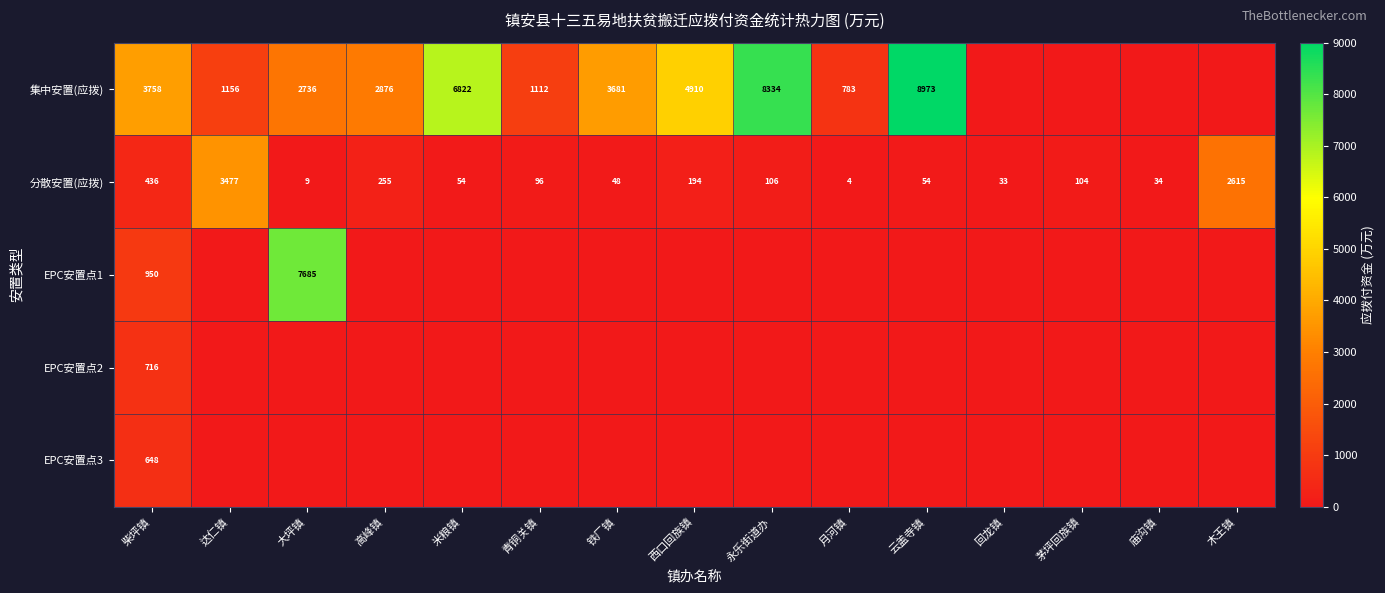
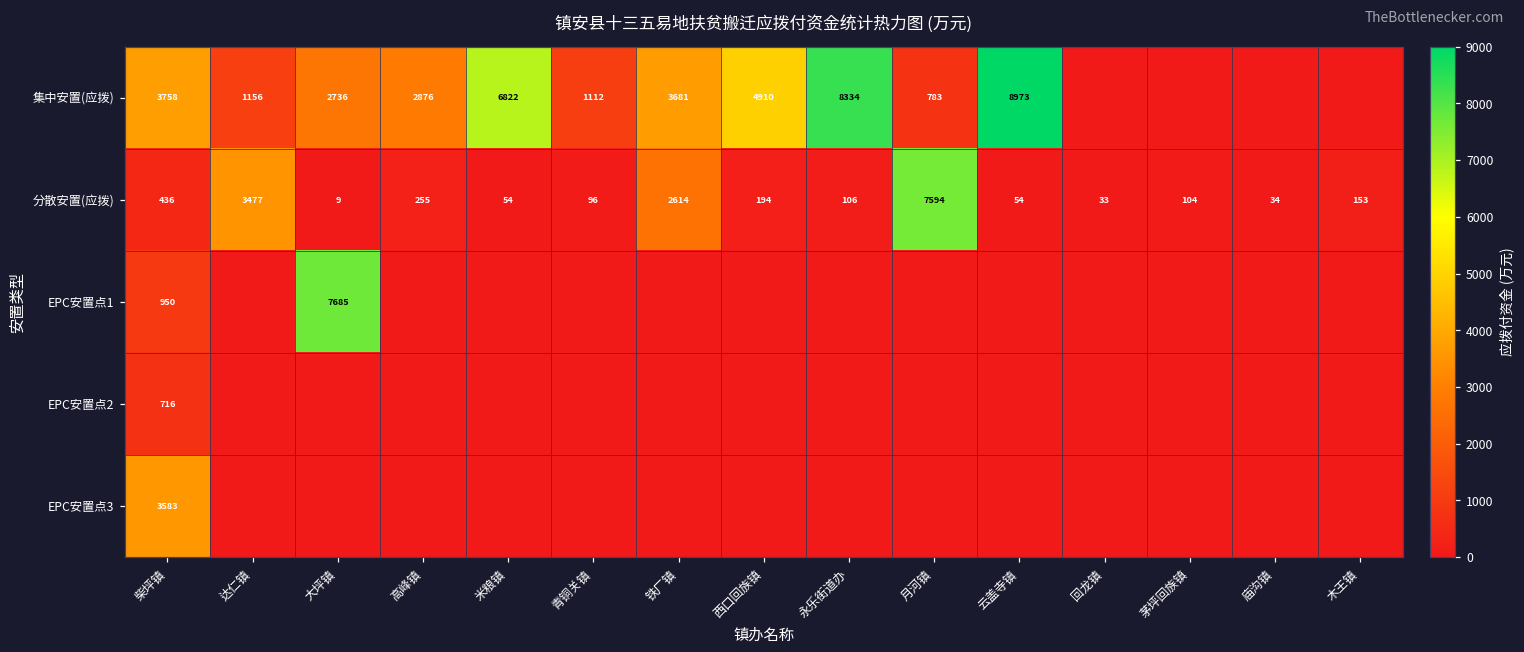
  {
    "集中安置(应拨)": {
      "柴坪镇": 3758,
      "达仁镇": 1156,
      "大坪镇": 2736,
      "高峰镇": 2876,
      "米粮镇": 6822,
      "青铜关镇": 1112,
      "铁厂镇": 3681,
      "西口回族镇": 4910,
      "永乐街道办": 8334,
      "月河镇": 783,
      "云盖寺镇": 8973
    },
    "分散安置(应拨)": {
      "柴坪镇": 436,
      "达仁镇": 3477,
      "大坪镇": 9,
      "高峰镇": 255,
      "米粮镇": 54,
      "青铜关镇": 96,
-     "铁厂镇": 48,
+     "铁厂镇": 2614,
      "西口回族镇": 194,
      "永乐街道办": 106,
-     "月河镇": 4,
+     "月河镇": 7594,
      "云盖寺镇": 54,
      "回龙镇": 33,
      "茅坪回族镇": 104,
      "庙沟镇": 34,
-     "木王镇": 2615
+     "木王镇": 153
    },
    "EPC安置点1": {
      "柴坪镇": 950,
      "大坪镇": 7685
    },
    "EPC安置点2": {
      "柴坪镇": 716
    },
    "EPC安置点3": {
-     "柴坪镇": 648
+     "柴坪镇": 3583
    }
  }
